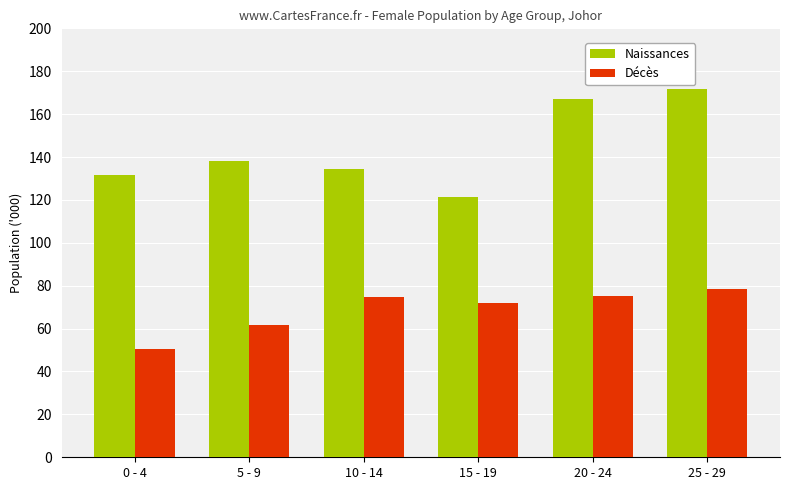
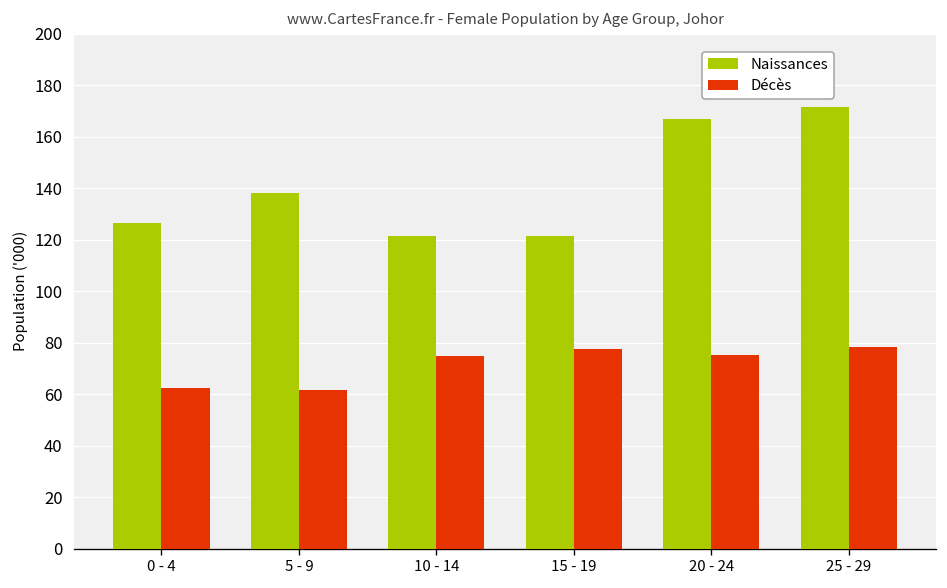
  {
    "Naissances": {
-     "0 - 4": 131,
+     "0 - 4": 127,
      "5 - 9": 138,
-     "10 - 14": 134,
+     "10 - 14": 122,
      "15 - 19": 121,
      "20 - 24": 167,
      "25 - 29": 172
    },
    "Décès": {
-     "0 - 4": 50,
+     "0 - 4": 63,
      "5 - 9": 62,
      "10 - 14": 75,
-     "15 - 19": 72,
+     "15 - 19": 78,
      "20 - 24": 75,
      "25 - 29": 79
    }
  }
